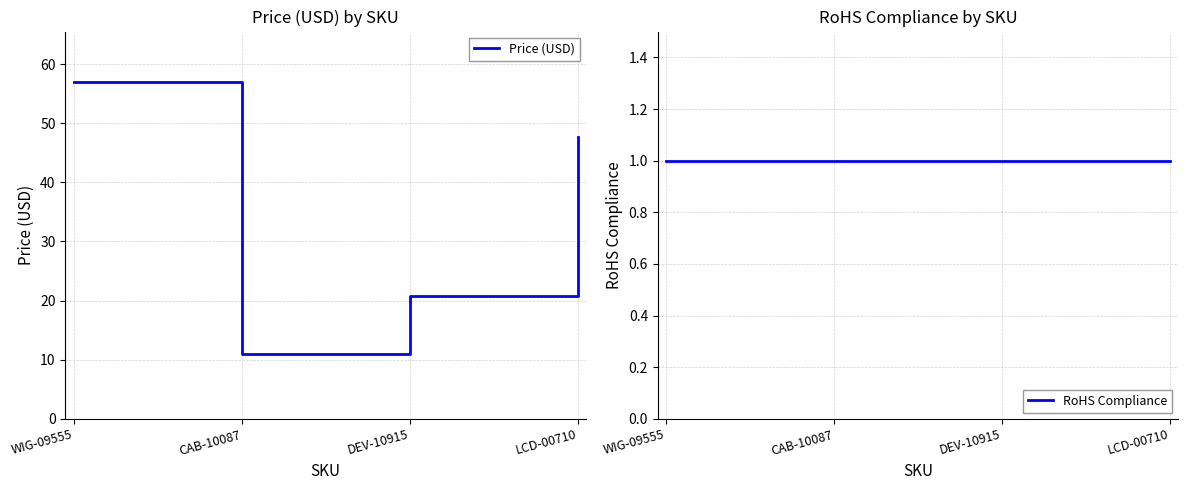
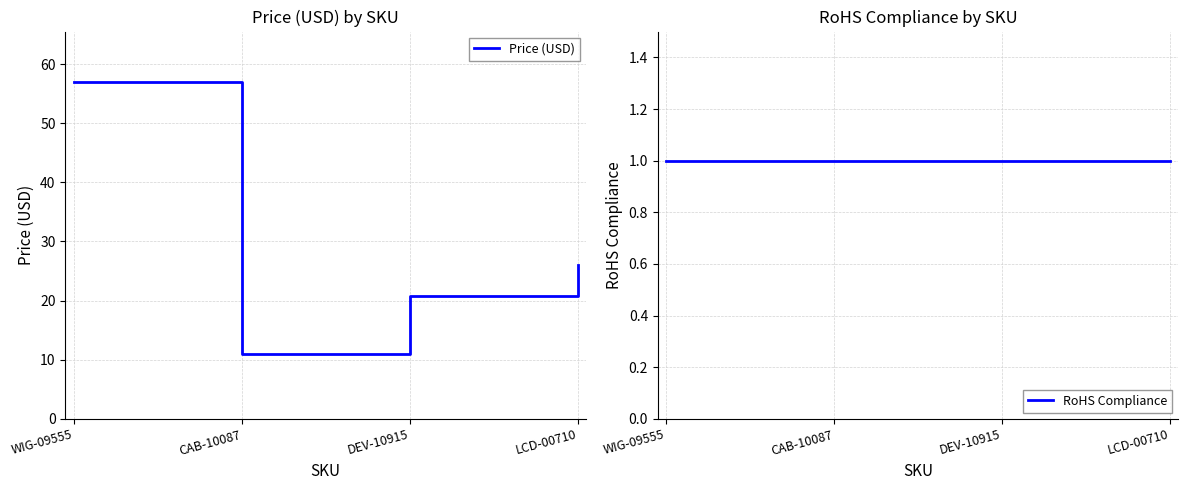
  {
    "Price (USD) by SKU": {
      "WIG-09555": 57,
      "CAB-10087": 11,
      "DEV-10915": 21,
-     "LCD-00710": 48
+     "LCD-00710": 26
    },
    "RoHS Compliance by SKU": {
      "WIG-09555": 1.00,
      "CAB-10087": 1.00,
      "DEV-10915": 1.00,
      "LCD-00710": 1.00
    }
  }
